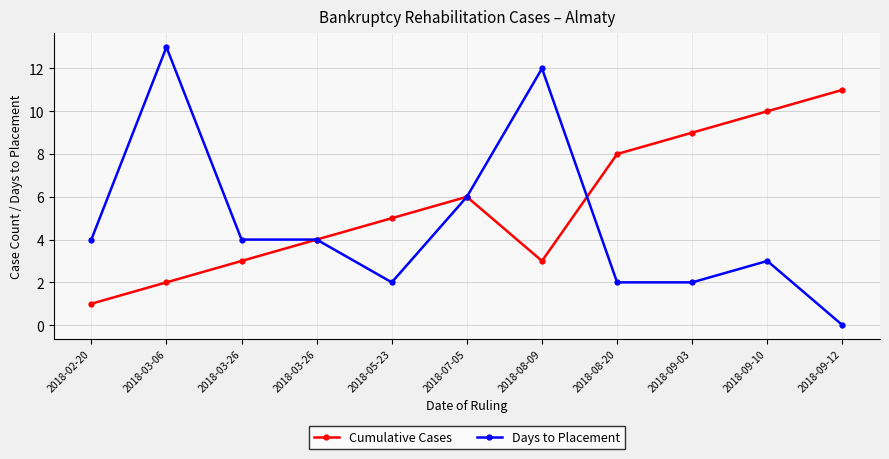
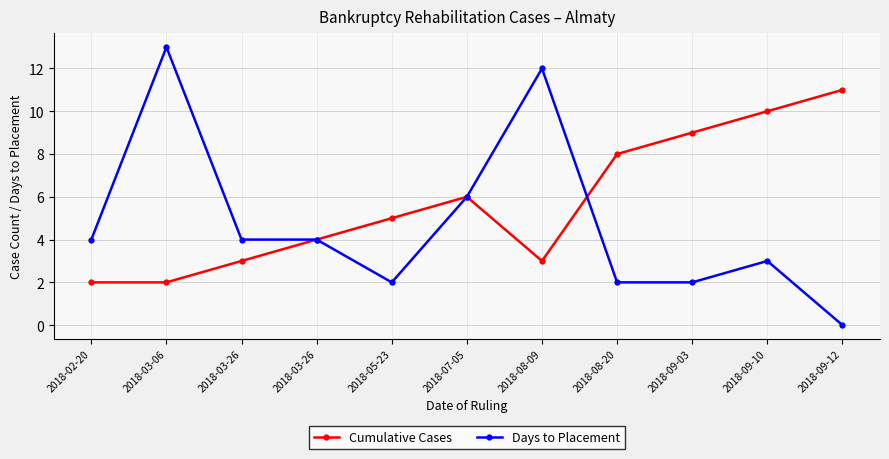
  {
    "Cumulative Cases": {
-     "2018-02-20": 1,
+     "2018-02-20": 2,
      "2018-03-06": 2,
      "2018-05-23": 5,
      "2018-08-09": 3,
      "2018-08-20": 8,
      "2018-09-03": 9,
      "2018-09-10": 10,
      "2018-09-12": 11
    },
    "Days to Placement": {
      "2018-02-20": 4,
      "2018-03-06": 13,
      "2018-05-23": 2,
      "2018-08-09": 12,
      "2018-08-20": 2,
      "2018-09-03": 2,
      "2018-09-10": 3,
      "2018-09-12": 0
    }
  }
